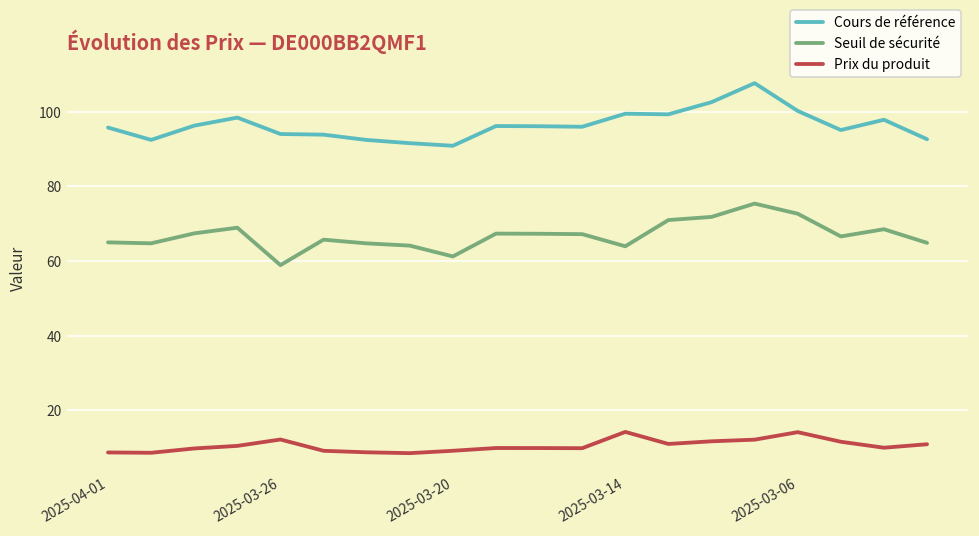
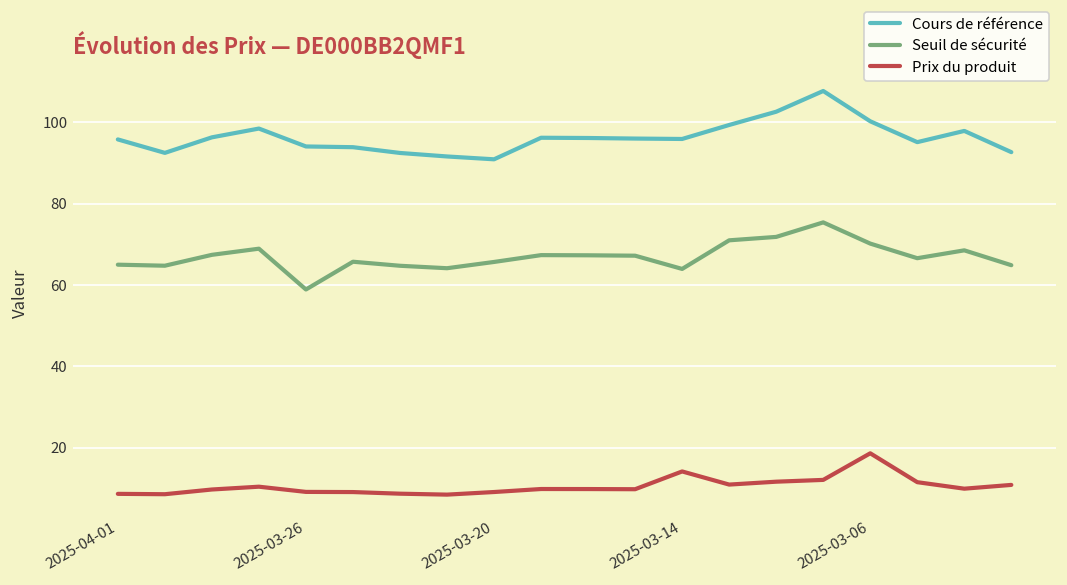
  {
    "Cours de référence": {
      "2025-04-01": 96,
      "2025-03-26": 94,
      "2025-03-20": 91,
-     "2025-03-14": 100,
+     "2025-03-14": 96,
      "2025-03-06": 100
    },
    "Seuil de sécurité": {
      "2025-04-01": 65,
      "2025-03-26": 59,
-     "2025-03-20": 61,
+     "2025-03-20": 66,
      "2025-03-14": 64,
-     "2025-03-06": 73
+     "2025-03-06": 70
    },
    "Prix du produit": {
      "2025-04-01": 9,
-     "2025-03-26": 12,
+     "2025-03-26": 9,
      "2025-03-20": 9,
      "2025-03-14": 14,
-     "2025-03-06": 14
+     "2025-03-06": 19
    }
  }
